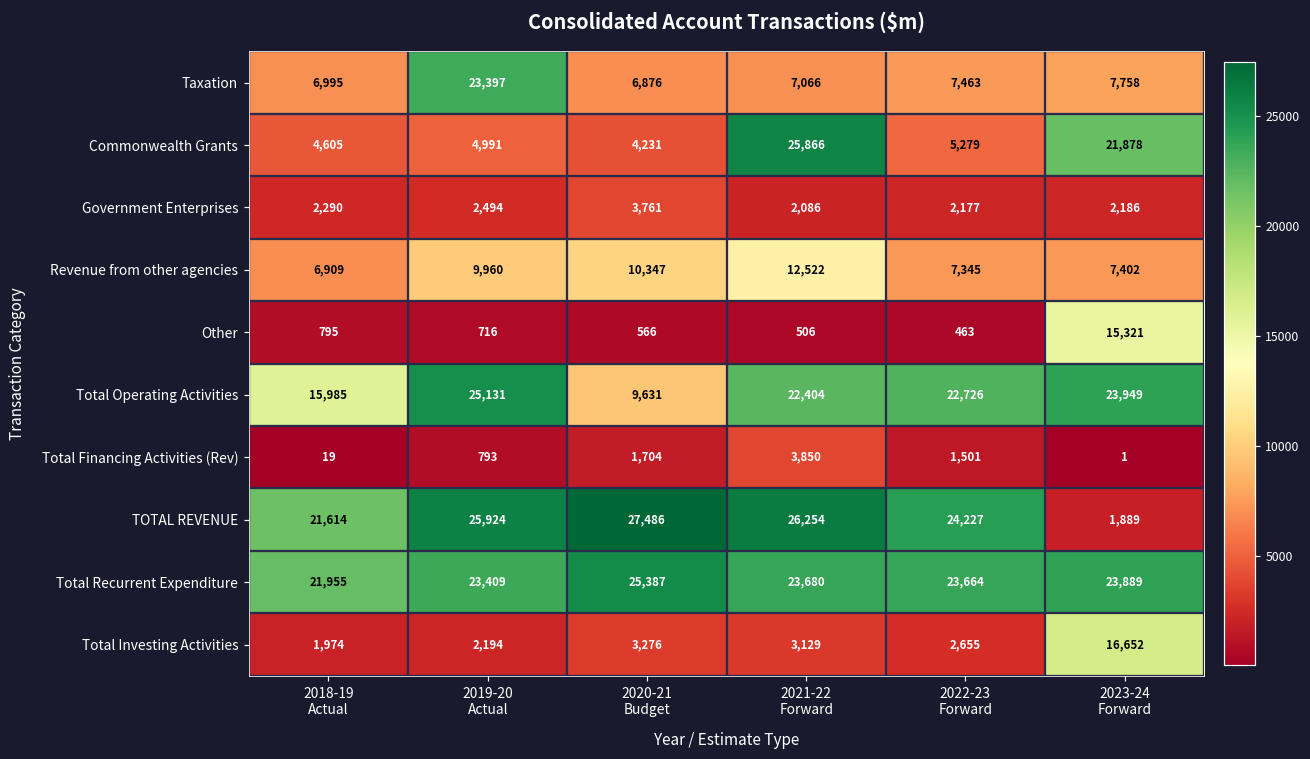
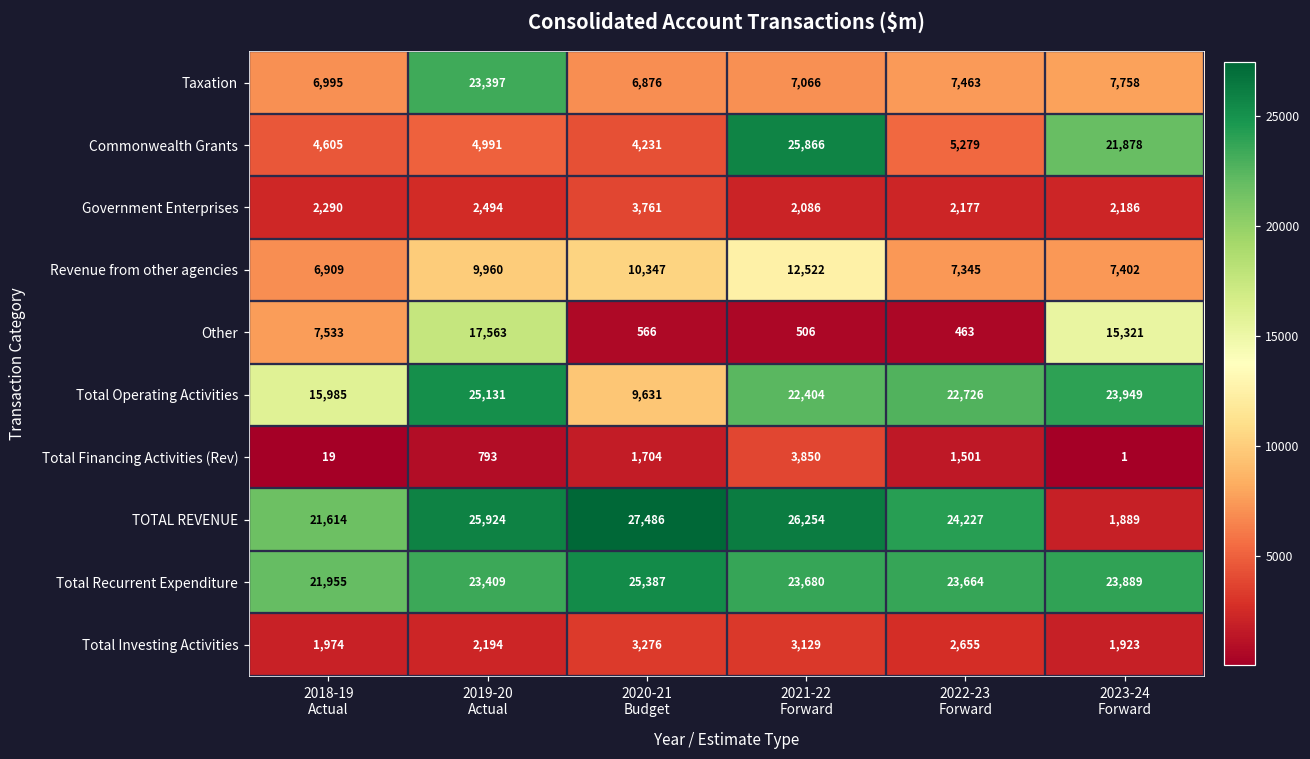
  {
    "Taxation": {
      "2018-19 Actual": "6,995",
      "2019-20 Actual": "23,397",
      "2020-21 Budget": "6,876",
      "2021-22 Forward": "7,066",
      "2022-23 Forward": "7,463",
      "2023-24 Forward": "7,758"
    },
    "Commonwealth Grants": {
      "2018-19 Actual": "4,605",
      "2019-20 Actual": "4,991",
      "2020-21 Budget": "4,231",
      "2021-22 Forward": "25,866",
      "2022-23 Forward": "5,279",
      "2023-24 Forward": "21,878"
    },
    "Government Enterprises": {
      "2018-19 Actual": "2,290",
      "2019-20 Actual": "2,494",
      "2020-21 Budget": "3,761",
      "2021-22 Forward": "2,086",
      "2022-23 Forward": "2,177",
      "2023-24 Forward": "2,186"
    },
    "Revenue from other agencies": {
      "2018-19 Actual": "6,909",
      "2019-20 Actual": "9,960",
      "2020-21 Budget": "10,347",
      "2021-22 Forward": "12,522",
      "2022-23 Forward": "7,345",
      "2023-24 Forward": "7,402"
    },
    "Other": {
-     "2018-19 Actual": "795",
-     "2019-20 Actual": "716",
+     "2018-19 Actual": "7,533",
+     "2019-20 Actual": "17,563",
      "2020-21 Budget": "566",
      "2021-22 Forward": "506",
      "2022-23 Forward": "463",
      "2023-24 Forward": "15,321"
    },
    "Total Operating Activities": {
      "2018-19 Actual": "15,985",
      "2019-20 Actual": "25,131",
      "2020-21 Budget": "9,631",
      "2021-22 Forward": "22,404",
      "2022-23 Forward": "22,726",
      "2023-24 Forward": "23,949"
    },
    "Total Financing Activities (Rev)": {
      "2018-19 Actual": "19",
      "2019-20 Actual": "793",
      "2020-21 Budget": "1,704",
      "2021-22 Forward": "3,850",
      "2022-23 Forward": "1,501",
      "2023-24 Forward": "1"
    },
    "TOTAL REVENUE": {
      "2018-19 Actual": "21,614",
      "2019-20 Actual": "25,924",
      "2020-21 Budget": "27,486",
      "2021-22 Forward": "26,254",
      "2022-23 Forward": "24,227",
      "2023-24 Forward": "1,889"
    },
    "Total Recurrent Expenditure": {
      "2018-19 Actual": "21,955",
      "2019-20 Actual": "23,409",
      "2020-21 Budget": "25,387",
      "2021-22 Forward": "23,680",
      "2022-23 Forward": "23,664",
      "2023-24 Forward": "23,889"
    },
    "Total Investing Activities": {
      "2018-19 Actual": "1,974",
      "2019-20 Actual": "2,194",
      "2020-21 Budget": "3,276",
      "2021-22 Forward": "3,129",
      "2022-23 Forward": "2,655",
-     "2023-24 Forward": "16,652"
+     "2023-24 Forward": "1,923"
    }
  }
